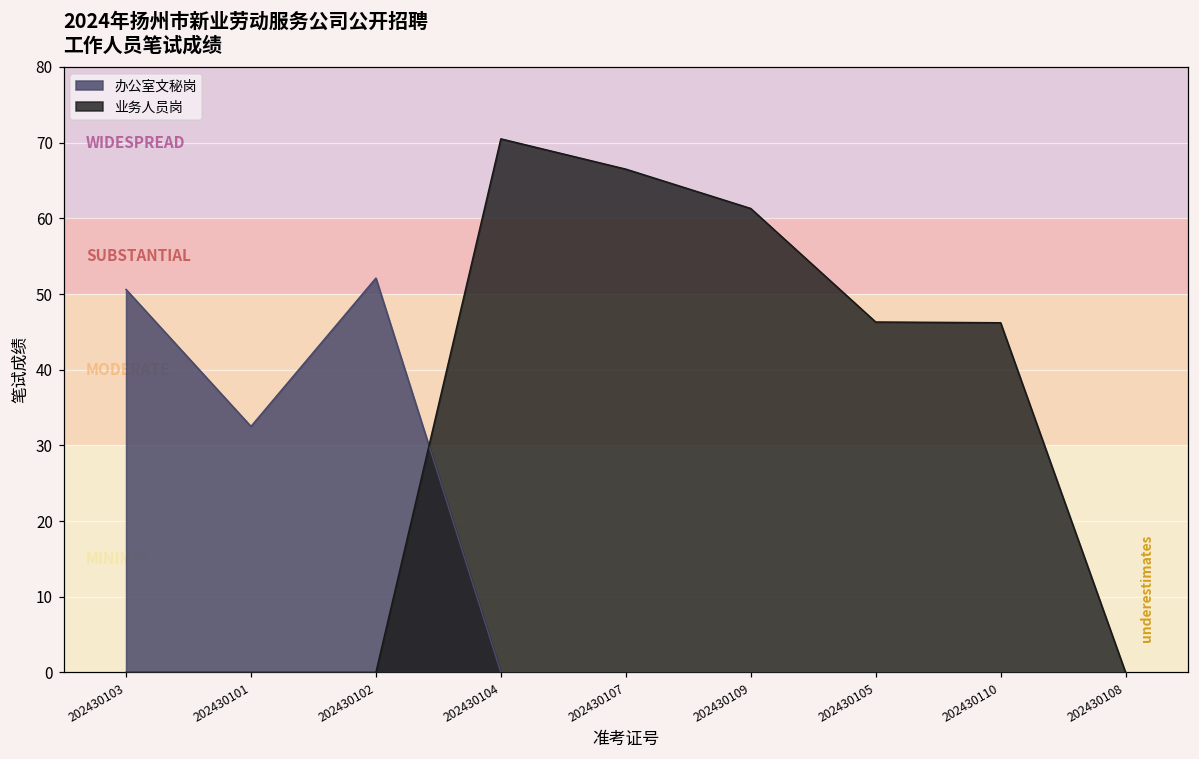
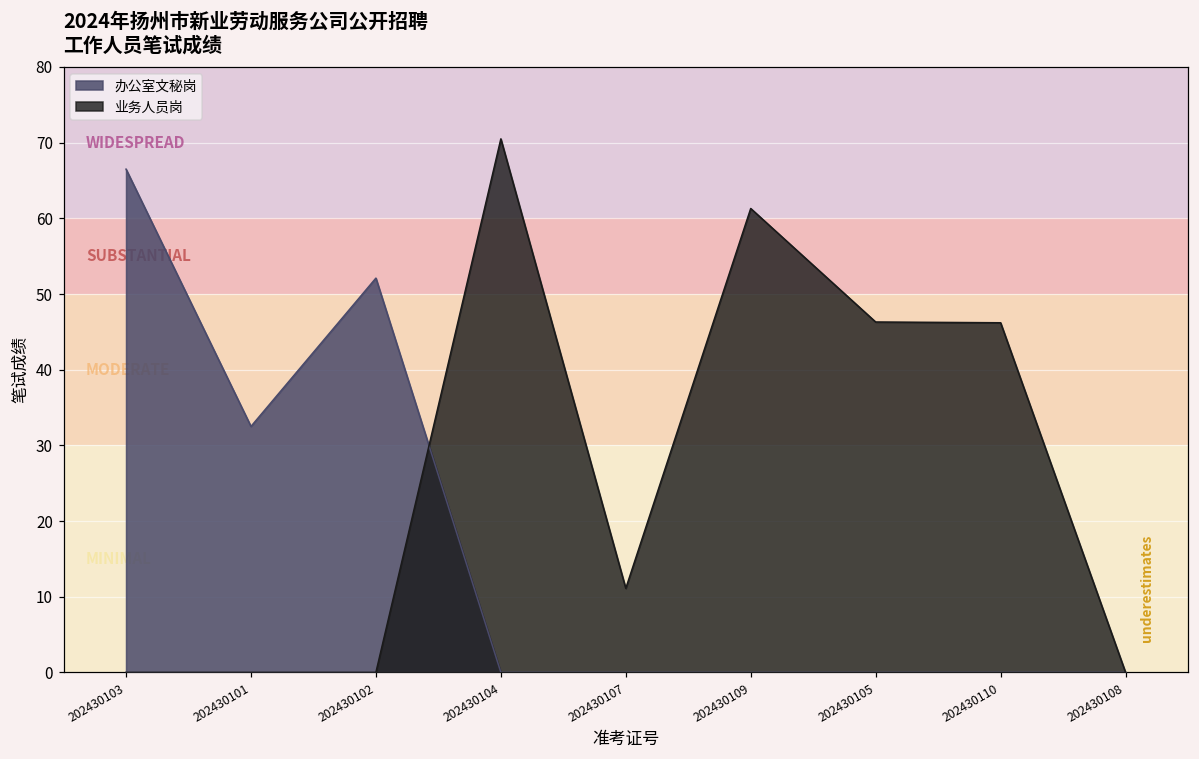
  {
    "办公室文秘岗": {
-     "202430103": 51,
+     "202430103": 67,
      "202430101": 33,
      "202430102": 52,
      "202430104": 0,
      "202430107": 0,
      "202430109": 0,
      "202430105": 0,
      "202430110": 0
    },
    "业务人员岗": {
      "202430103": 0,
      "202430101": 0,
      "202430102": 0,
      "202430104": 71,
-     "202430107": 67,
+     "202430107": 11,
      "202430109": 61,
      "202430105": 46,
      "202430110": 46
    }
  }
